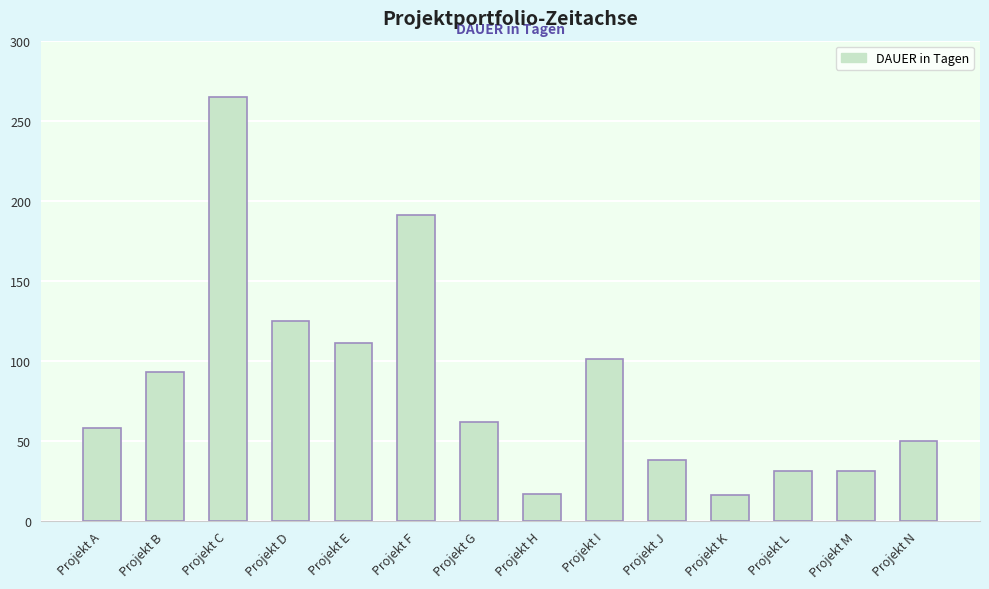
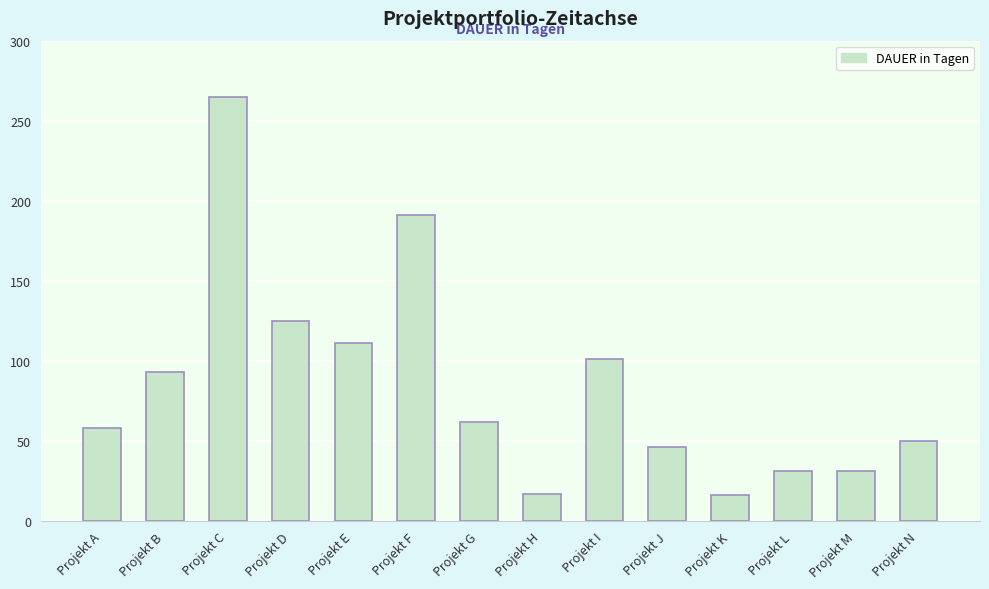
  {
    "Projekt A": 58,
    "Projekt B": 93,
    "Projekt C": 265,
    "Projekt D": 125,
    "Projekt E": 111,
    "Projekt F": 191,
    "Projekt G": 62,
    "Projekt H": 17,
    "Projekt I": 101,
-   "Projekt J": 38,
+   "Projekt J": 46,
    "Projekt K": 16,
    "Projekt L": 31,
    "Projekt M": 31,
    "Projekt N": 50
  }
